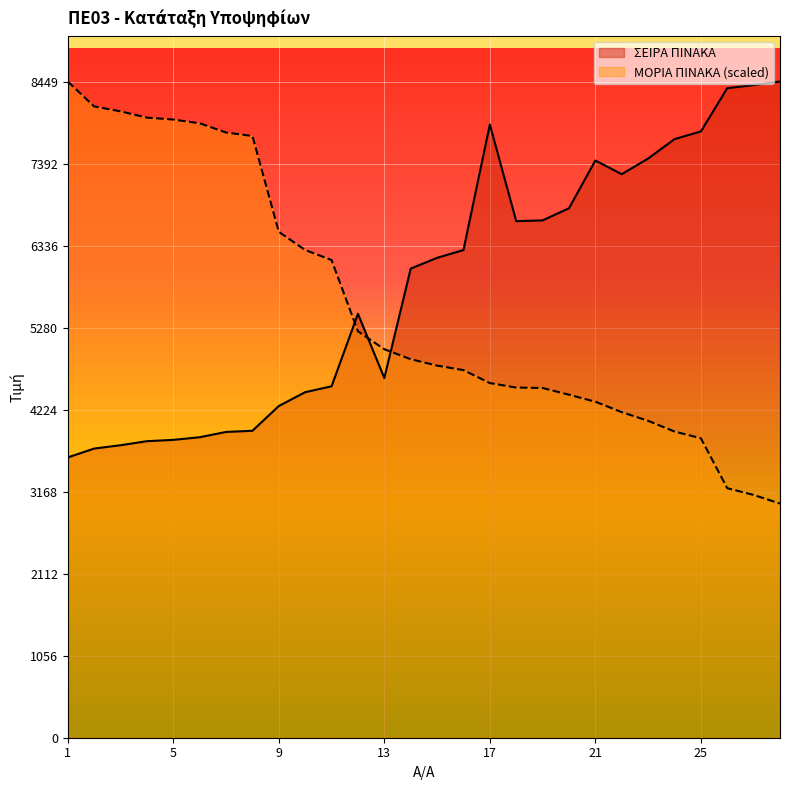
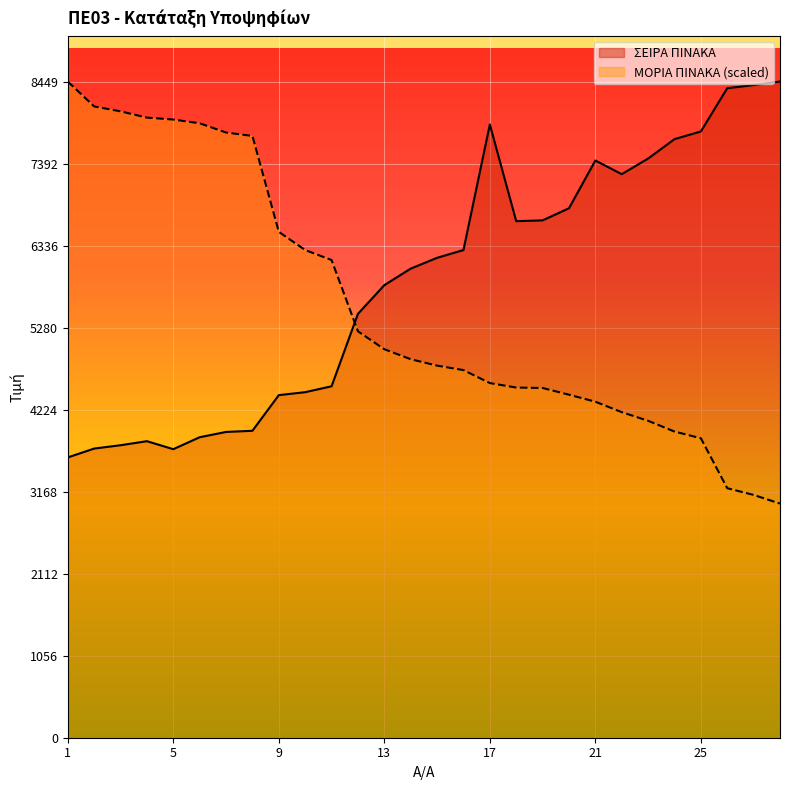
  {
    "ΣΕΙΡΑ ΠΙΝΑΚΑ": {
      "1": 3600,
-     "5": 3800,
-     "9": 4300,
-     "13": 4600,
+     "5": 3700,
+     "9": 4400,
+     "13": 5800,
      "17": 7900,
      "21": 7400,
      "25": 7800
    },
    "ΜΟΡΙΑ ΠΙΝΑΚΑ (scaled)": {
      "1": 8400,
      "5": 8000,
      "9": 6500,
      "13": 5000,
      "17": 4600,
      "21": 4300,
      "25": 3900
    }
  }
